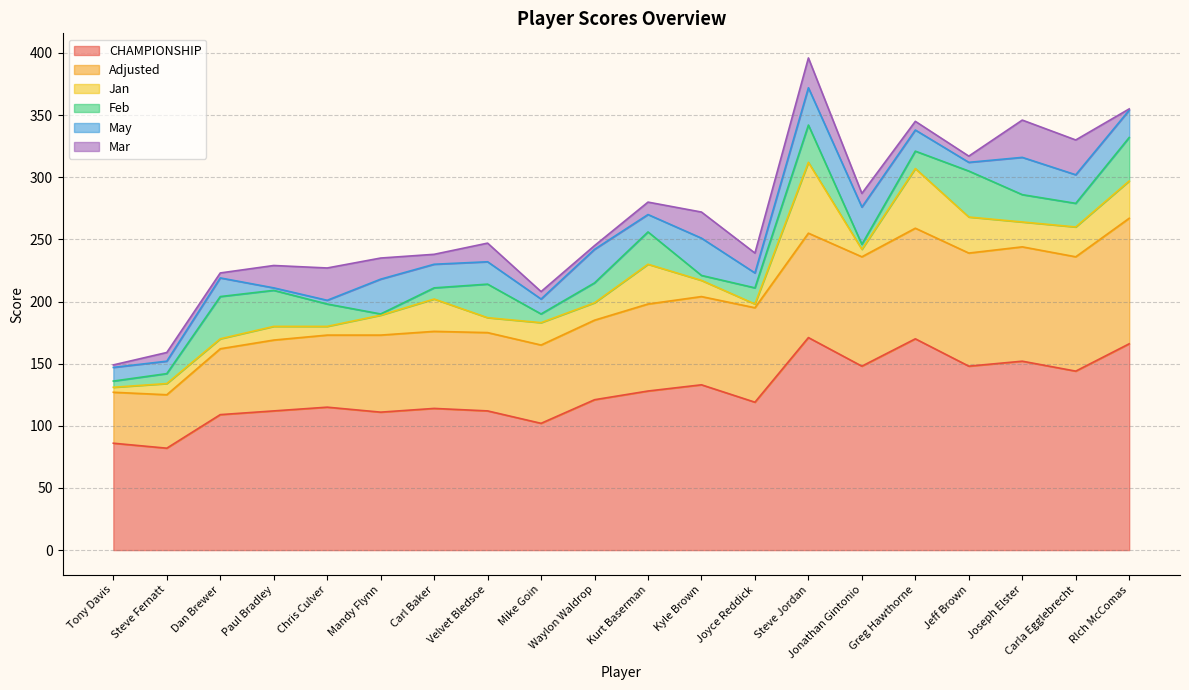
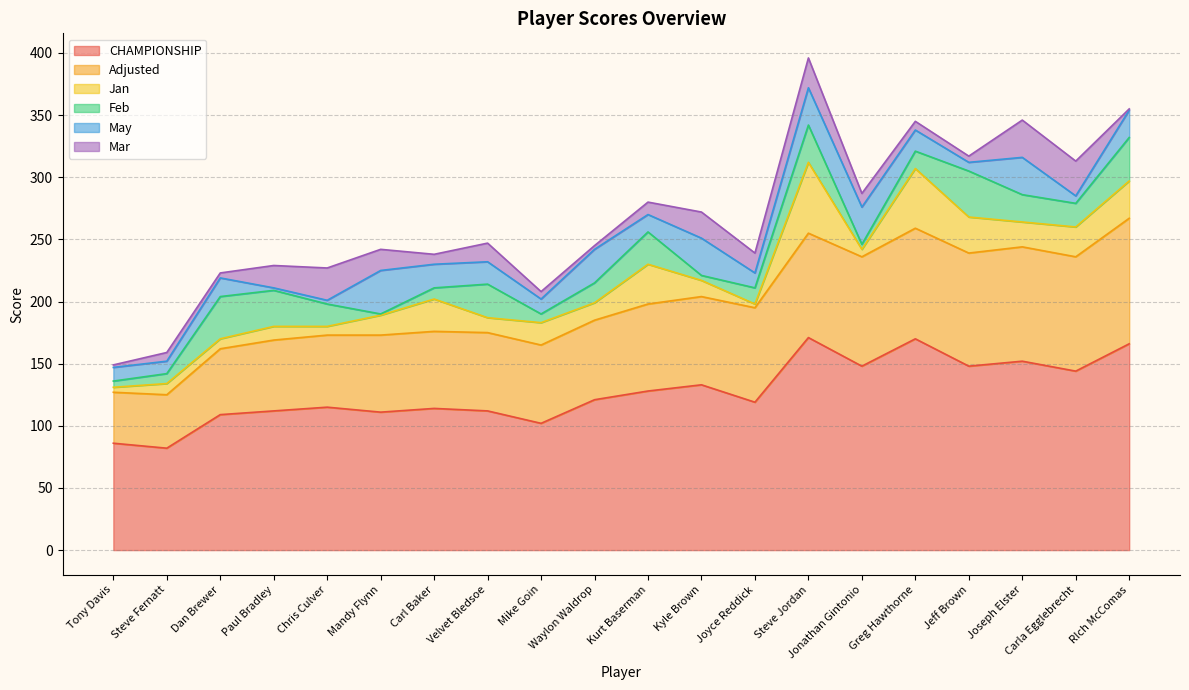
  {
    "CHAMPIONSHIP": {
      "Tony Davis": 86,
      "Steve Fernatt": 82,
      "Dan Brewer": 109,
      "Paul Bradley": 112,
      "Chris Culver": 115,
      "Mandy Flynn": 111,
      "Carl Baker": 114,
      "Velvet Bledsoe": 112,
      "Mike Goin": 102,
      "Waylon Waldrop": 121,
      "Kurt Baserman": 128,
      "Kyle Brown": 133,
      "Joyce Reddick": 119,
      "Steve Jordan": 171,
      "Jonathan Gintonio": 148,
      "Greg Hawthorne": 170,
      "Jeff Brown": 148,
      "Joseph Elster": 152,
      "Carla Egglebrecht": 144,
      "RIch McComas": 166
    },
    "Feb": {
      "Tony Davis": 5,
      "Steve Fernatt": 8,
      "Dan Brewer": 34,
      "Chris Culver": 18,
      "Carl Baker": 9,
      "Velvet Bledsoe": 27,
      "Mike Goin": 7,
      "Waylon Waldrop": 16,
      "Kurt Baserman": 26,
      "Kyle Brown": 4,
      "Joyce Reddick": 13,
      "Steve Jordan": 30,
      "Jonathan Gintonio": 4,
      "Greg Hawthorne": 14,
      "Jeff Brown": 37,
      "Joseph Elster": 22,
      "Carla Egglebrecht": 19,
      "RIch McComas": 35
    },
    "May": {
      "Steve Fernatt": 10,
      "Dan Brewer": 15,
      "Chris Culver": 3,
-     "Mandy Flynn": 28,
+     "Mandy Flynn": 35,
      "Carl Baker": 19,
      "Velvet Bledsoe": 18,
      "Mike Goin": 12,
      "Waylon Waldrop": 27,
      "Kurt Baserman": 14,
      "Kyle Brown": 30,
      "Joyce Reddick": 12,
      "Steve Jordan": 30,
      "Jonathan Gintonio": 30,
      "Greg Hawthorne": 17,
      "Jeff Brown": 7,
      "Joseph Elster": 30,
-     "Carla Egglebrecht": 23
+     "Carla Egglebrecht": 6
    },
    "Mar": {
      "Steve Fernatt": 7,
      "Dan Brewer": 4,
      "Paul Bradley": 18,
      "Chris Culver": 26,
      "Mandy Flynn": 17,
      "Carl Baker": 8,
      "Velvet Bledsoe": 15,
      "Mike Goin": 6,
      "Waylon Waldrop": 3,
      "Kurt Baserman": 10,
      "Kyle Brown": 21,
      "Joyce Reddick": 16,
      "Steve Jordan": 24,
      "Jonathan Gintonio": 11,
      "Greg Hawthorne": 7,
      "Jeff Brown": 5,
      "Joseph Elster": 30,
      "Carla Egglebrecht": 28
    }
  }
